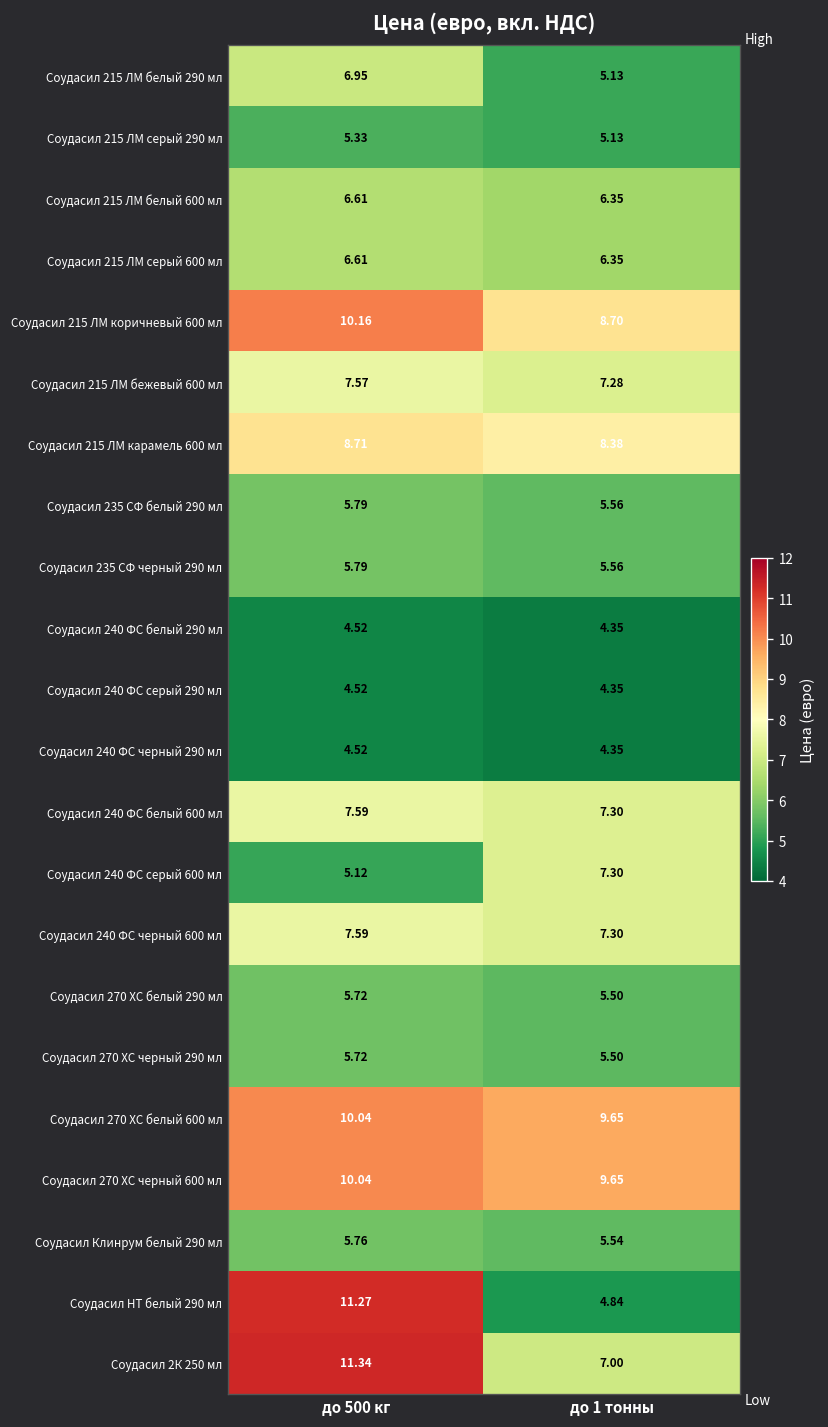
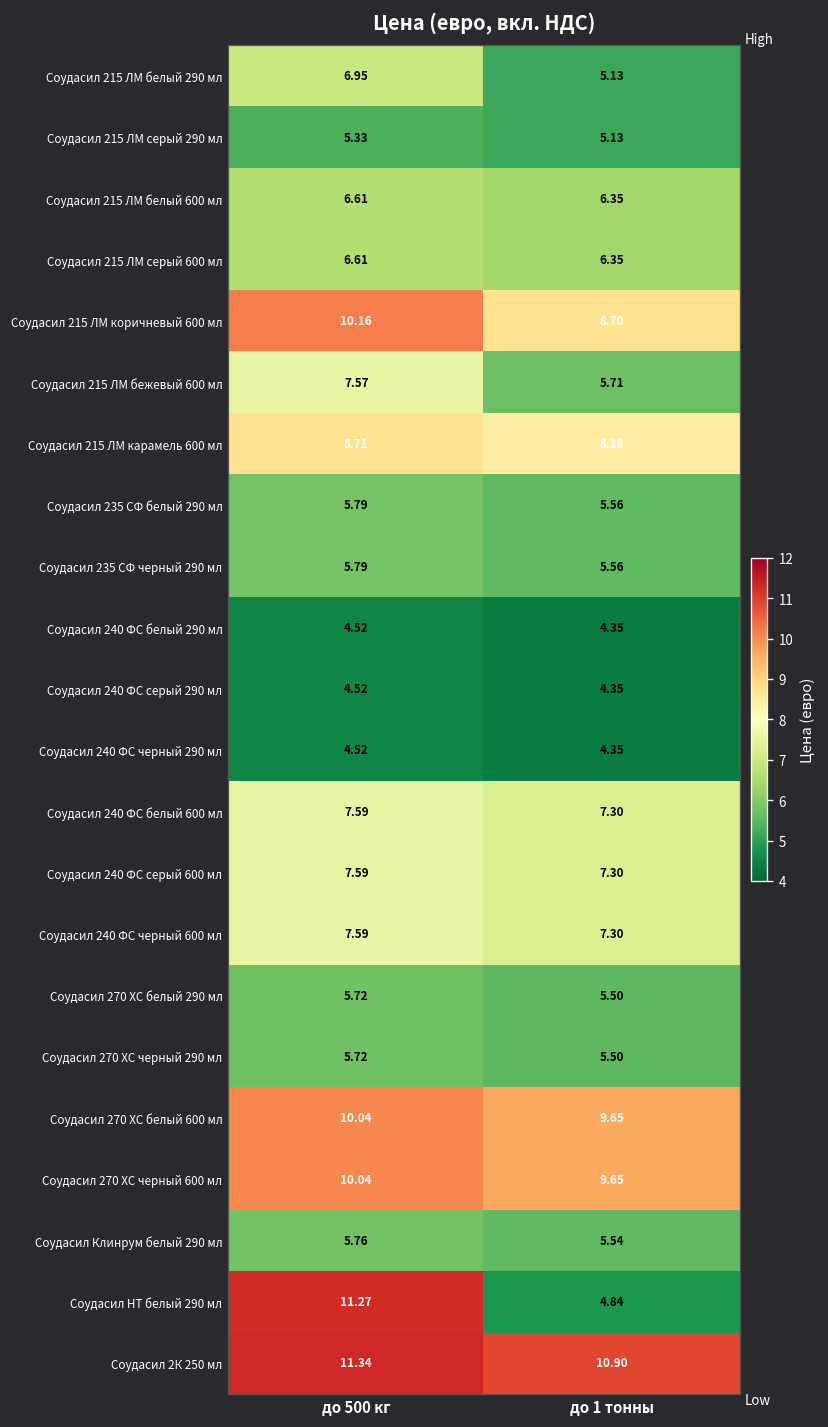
  {
    "Соудасил 215 ЛМ белый 290 мл": {
      "до 500 кг": 6.95,
      "до 1 тонны": 5.13
    },
    "Соудасил 215 ЛМ серый 290 мл": {
      "до 500 кг": 5.33,
      "до 1 тонны": 5.13
    },
    "Соудасил 215 ЛМ белый 600 мл": {
      "до 500 кг": 6.61,
      "до 1 тонны": 6.35
    },
    "Соудасил 215 ЛМ серый 600 мл": {
      "до 500 кг": 6.61,
      "до 1 тонны": 6.35
    },
    "Соудасил 215 ЛМ коричневый 600 мл": {
      "до 500 кг": 10.16,
      "до 1 тонны": 8.70
    },
    "Соудасил 215 ЛМ бежевый 600 мл": {
      "до 500 кг": 7.57,
-     "до 1 тонны": 7.28
+     "до 1 тонны": 5.71
    },
    "Соудасил 215 ЛМ карамель 600 мл": {
      "до 500 кг": 8.71,
      "до 1 тонны": 8.38
    },
    "Соудасил 235 СФ белый 290 мл": {
      "до 500 кг": 5.79,
      "до 1 тонны": 5.56
    },
    "Соудасил 235 СФ черный 290 мл": {
      "до 500 кг": 5.79,
      "до 1 тонны": 5.56
    },
    "Соудасил 240 ФС белый 290 мл": {
      "до 500 кг": 4.52,
      "до 1 тонны": 4.35
    },
    "Соудасил 240 ФС серый 290 мл": {
      "до 500 кг": 4.52,
      "до 1 тонны": 4.35
    },
    "Соудасил 240 ФС черный 290 мл": {
      "до 500 кг": 4.52,
      "до 1 тонны": 4.35
    },
    "Соудасил 240 ФС белый 600 мл": {
      "до 500 кг": 7.59,
      "до 1 тонны": 7.30
    },
    "Соудасил 240 ФС серый 600 мл": {
-     "до 500 кг": 5.12,
+     "до 500 кг": 7.59,
      "до 1 тонны": 7.30
    },
    "Соудасил 240 ФС черный 600 мл": {
      "до 500 кг": 7.59,
      "до 1 тонны": 7.30
    },
    "Соудасил 270 ХС белый 290 мл": {
      "до 500 кг": 5.72,
      "до 1 тонны": 5.50
    },
    "Соудасил 270 ХС черный 290 мл": {
      "до 500 кг": 5.72,
      "до 1 тонны": 5.50
    },
    "Соудасил 270 ХС белый 600 мл": {
      "до 500 кг": 10.04,
      "до 1 тонны": 9.65
    },
    "Соудасил 270 ХС черный 600 мл": {
      "до 500 кг": 10.04,
      "до 1 тонны": 9.65
    },
    "Соудасил Клинрум белый 290 мл": {
      "до 500 кг": 5.76,
      "до 1 тонны": 5.54
    },
    "Соудасил HT белый 290 мл": {
      "до 500 кг": 11.27,
      "до 1 тонны": 4.84
    },
    "Соудасил 2К 250 мл": {
      "до 500 кг": 11.34,
-     "до 1 тонны": 7.00
+     "до 1 тонны": 10.90
    }
  }
